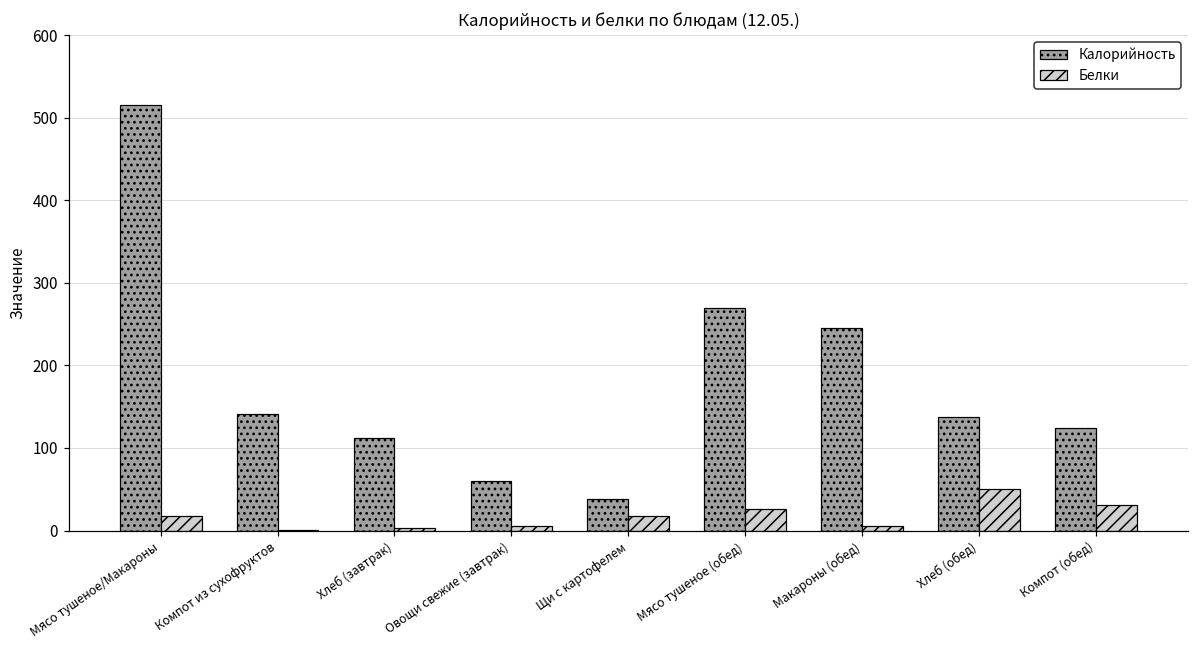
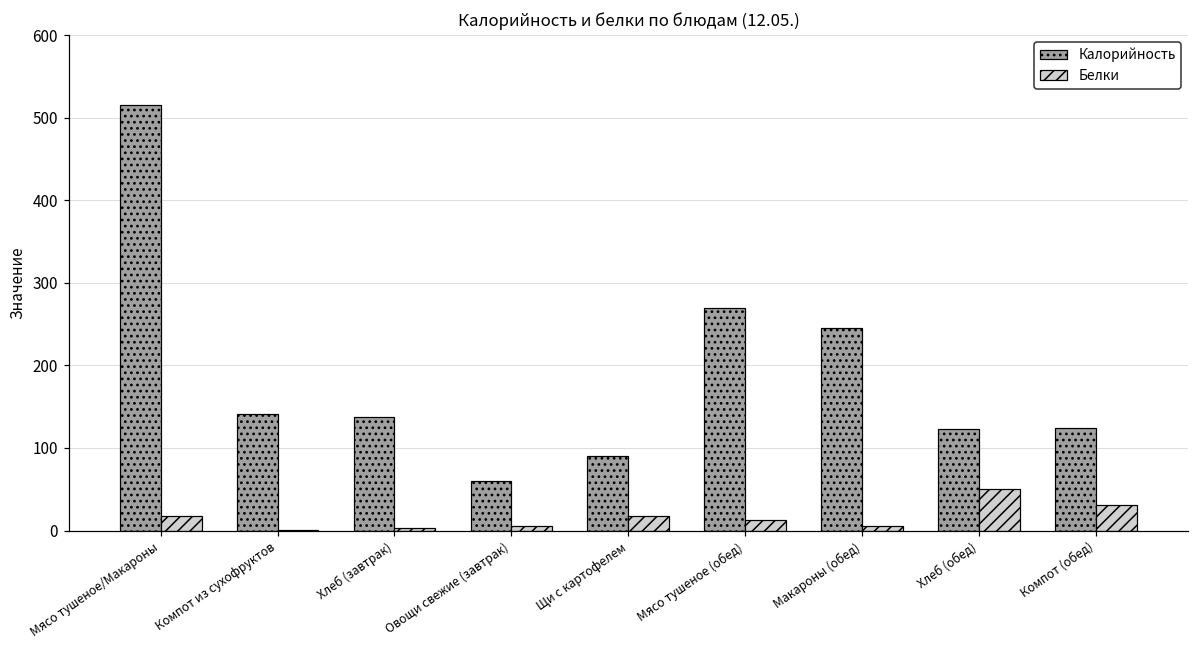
  {
    "Калорийность": {
      "Мясо тушеное/Макароны": 520,
      "Компот из сухофруктов": 140,
-     "Хлеб (завтрак)": 110,
+     "Хлеб (завтрак)": 140,
      "Овощи свежие (завтрак)": 60,
-     "Щи с картофелем": 40,
+     "Щи с картофелем": 90,
      "Мясо тушеное (обед)": 270,
      "Макароны (обед)": 250,
-     "Хлеб (обед)": 140,
+     "Хлеб (обед)": 120,
      "Компот (обед)": 120
    },
    "Белки": {
      "Мясо тушеное/Макароны": 20,
      "Овощи свежие (завтрак)": 10,
      "Щи с картофелем": 20,
-     "Мясо тушеное (обед)": 30,
+     "Мясо тушеное (обед)": 10,
      "Макароны (обед)": 10,
      "Хлеб (обед)": 50,
      "Компот (обед)": 30
    }
  }
